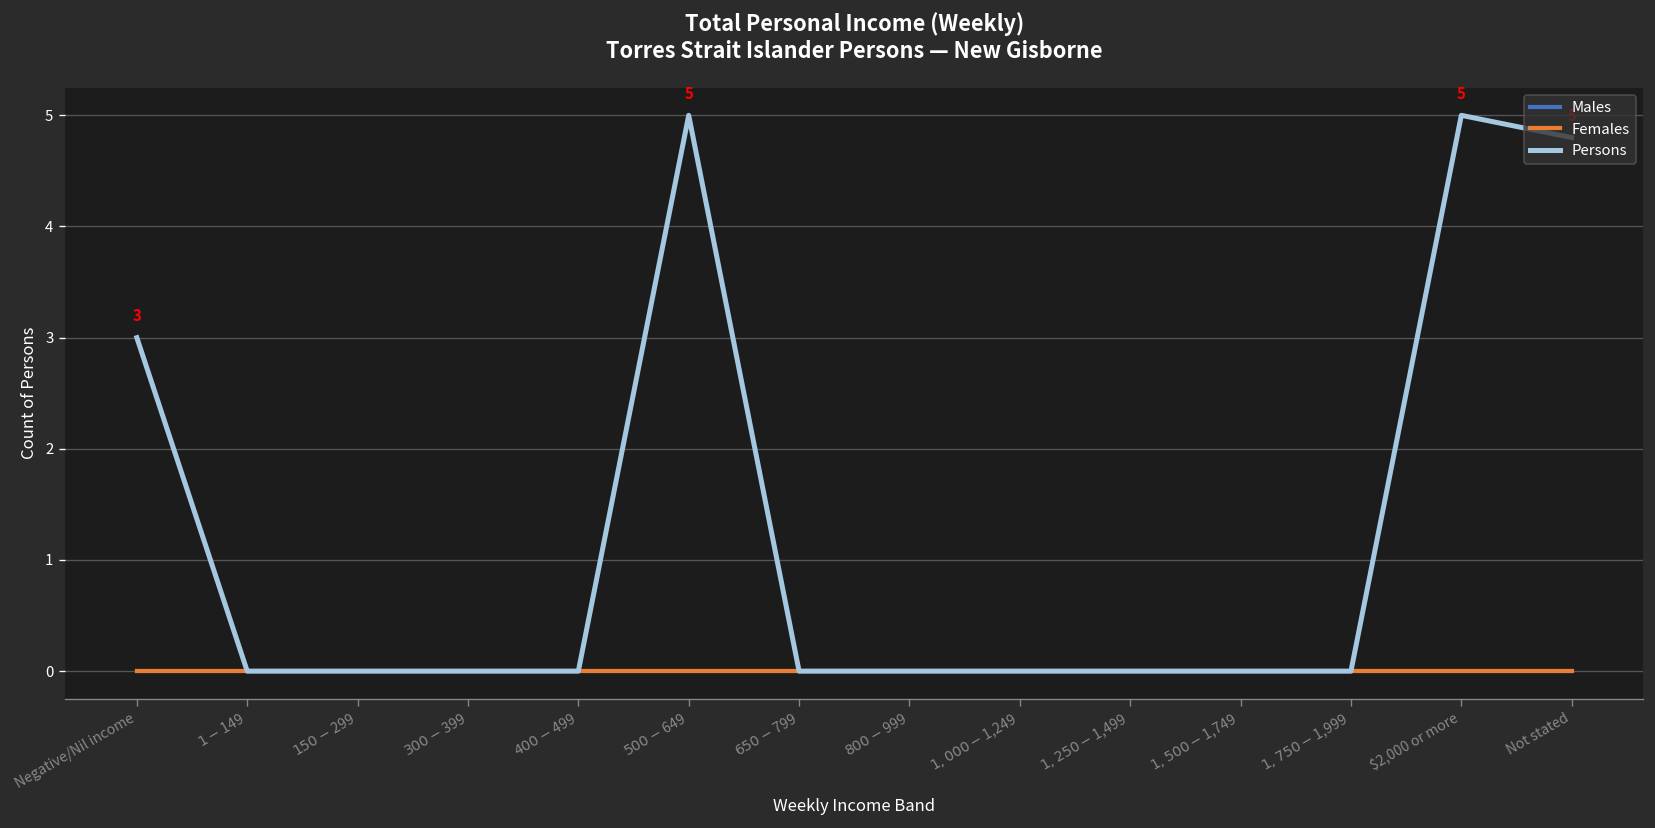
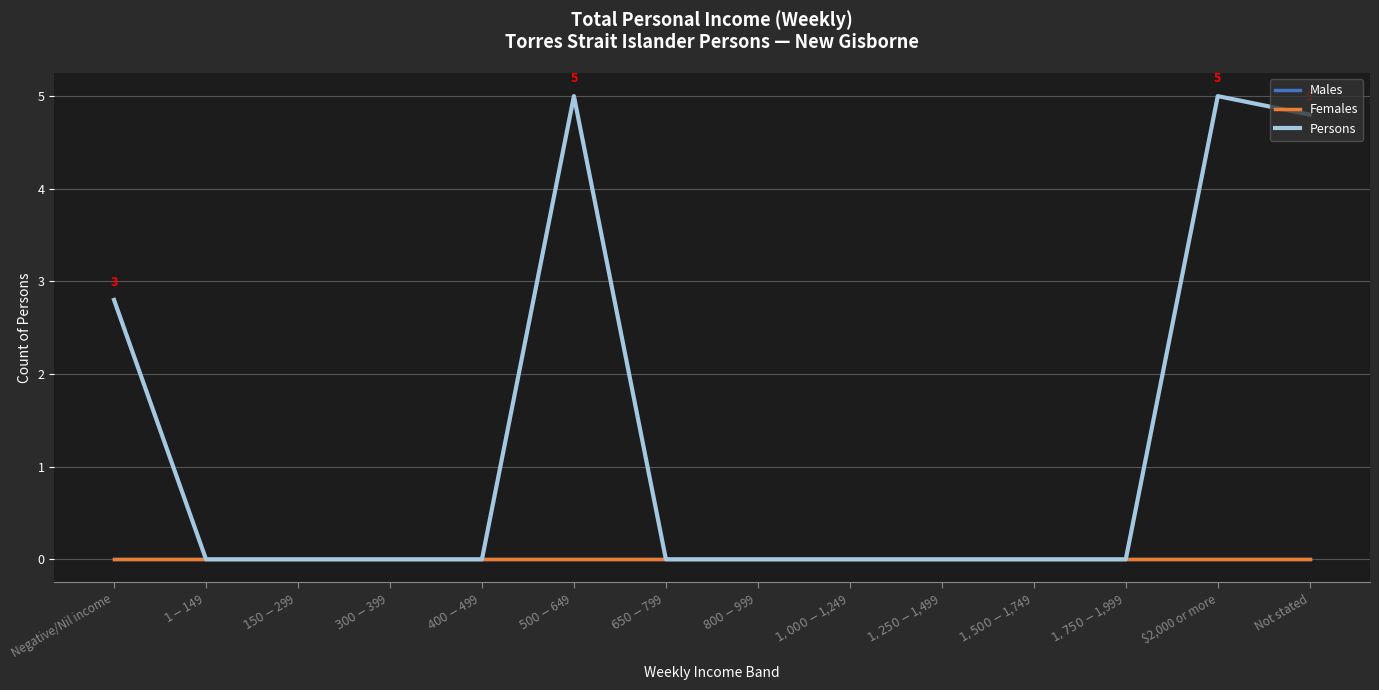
  {
    "Females": {
      "Negative/Nil income": 0.0,
      "$2,000 or more": 0.0,
      "Not stated": 0.0
    },
    "Persons": {
-     "Negative/Nil income": 3.0
+     "Negative/Nil income": 2.8
    }
  }
